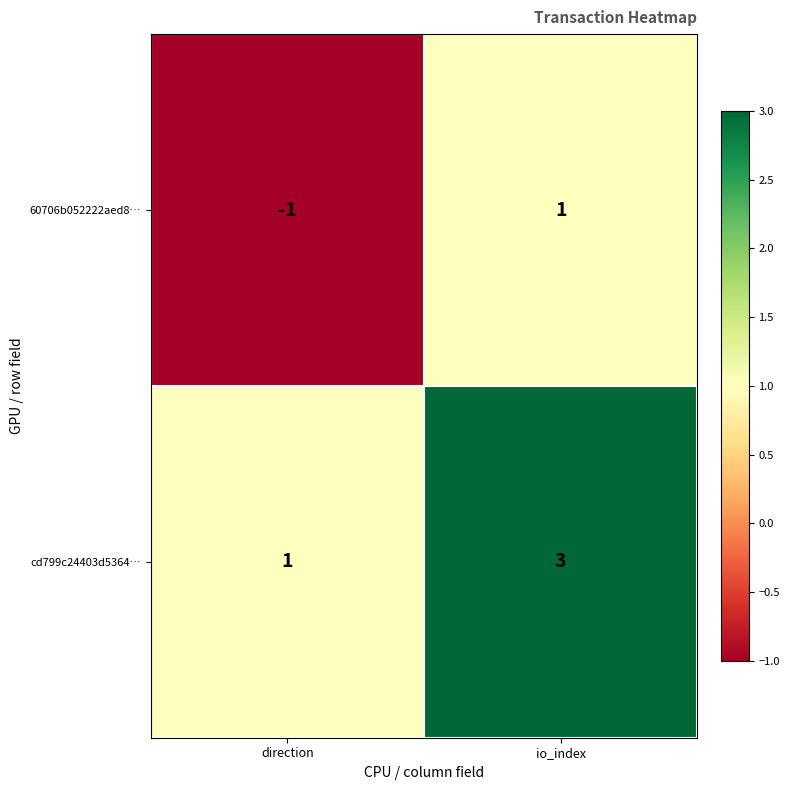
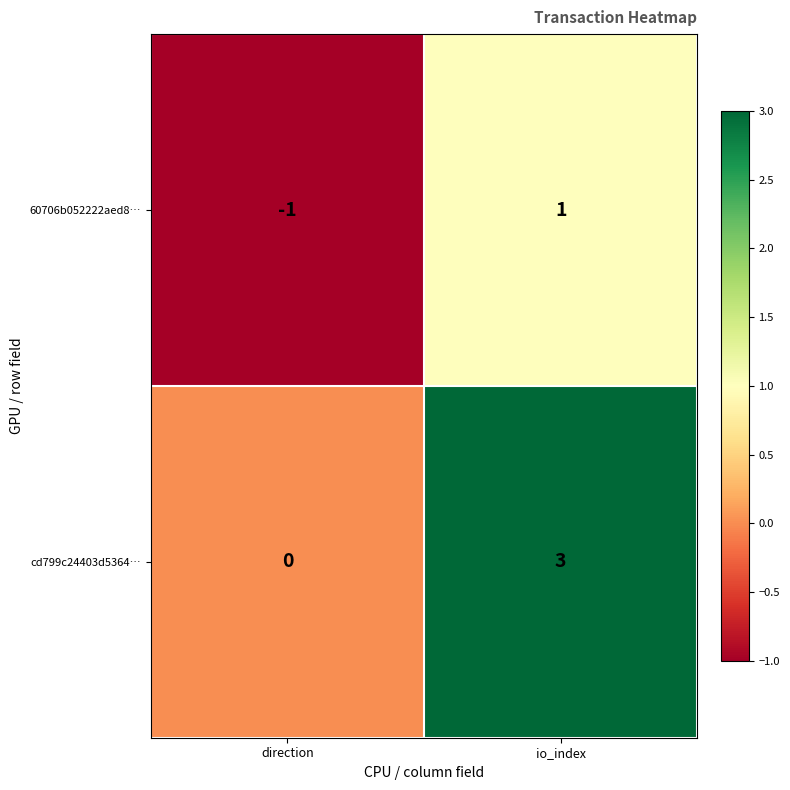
  {
    "60706b052222aed8…": {
      "direction": -1,
      "io_index": 1
    },
    "cd799c24403d5364…": {
-     "direction": 1,
+     "direction": 0,
      "io_index": 3
    }
  }
